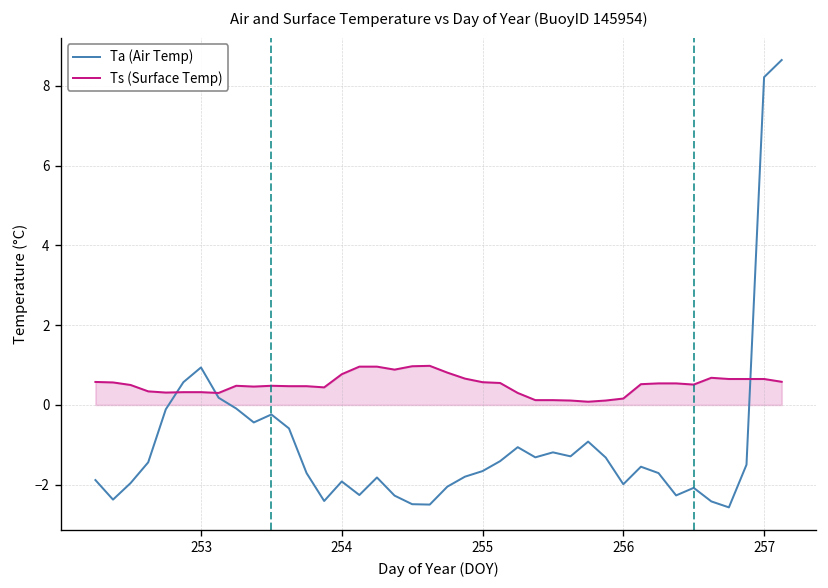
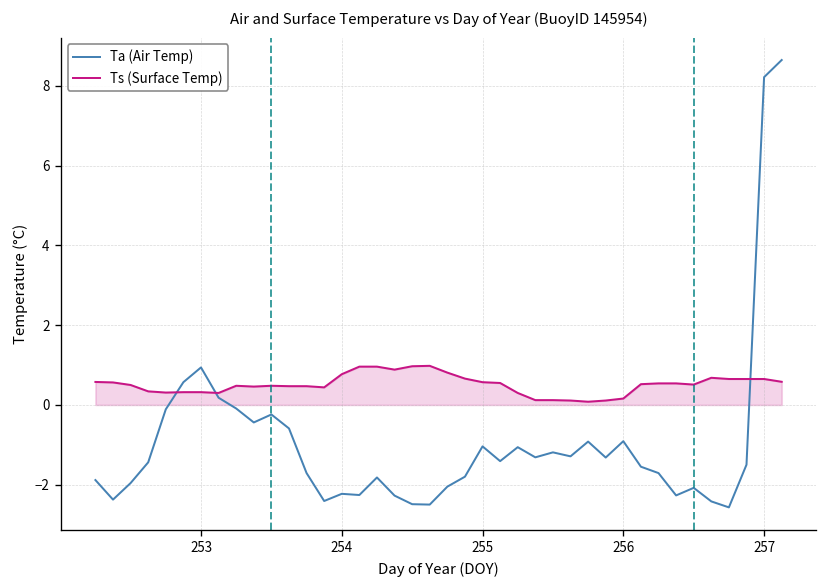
  {
    "Ta (Air Temp)": {
      "253": 0.9,
-     "254": -1.9,
-     "255": -1.7,
-     "256": -2.0,
+     "254": -2.2,
+     "255": -1.0,
+     "256": -0.9,
      "257": 8.2
    },
    "Ts (Surface Temp)": {
      "253": 0.3,
      "254": 0.8,
      "255": 0.6,
      "256": 0.2,
      "257": 0.7
    }
  }
